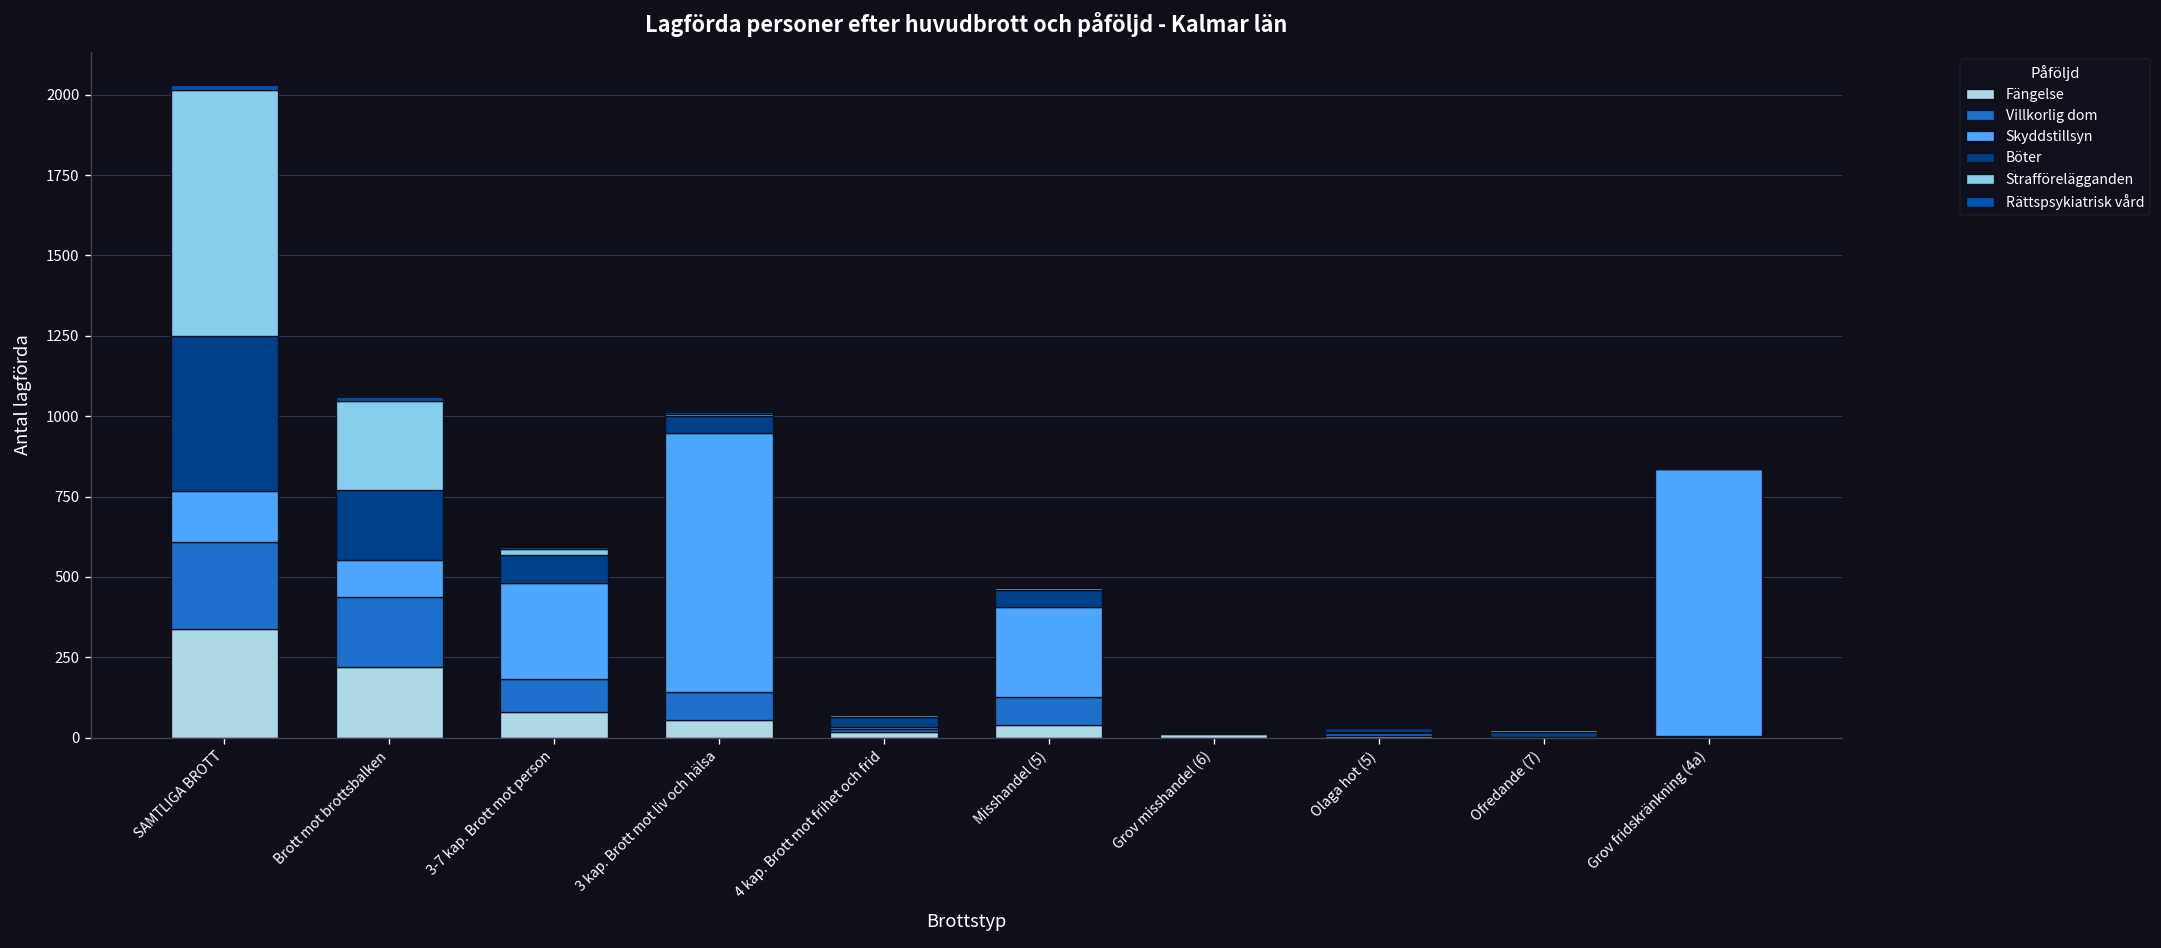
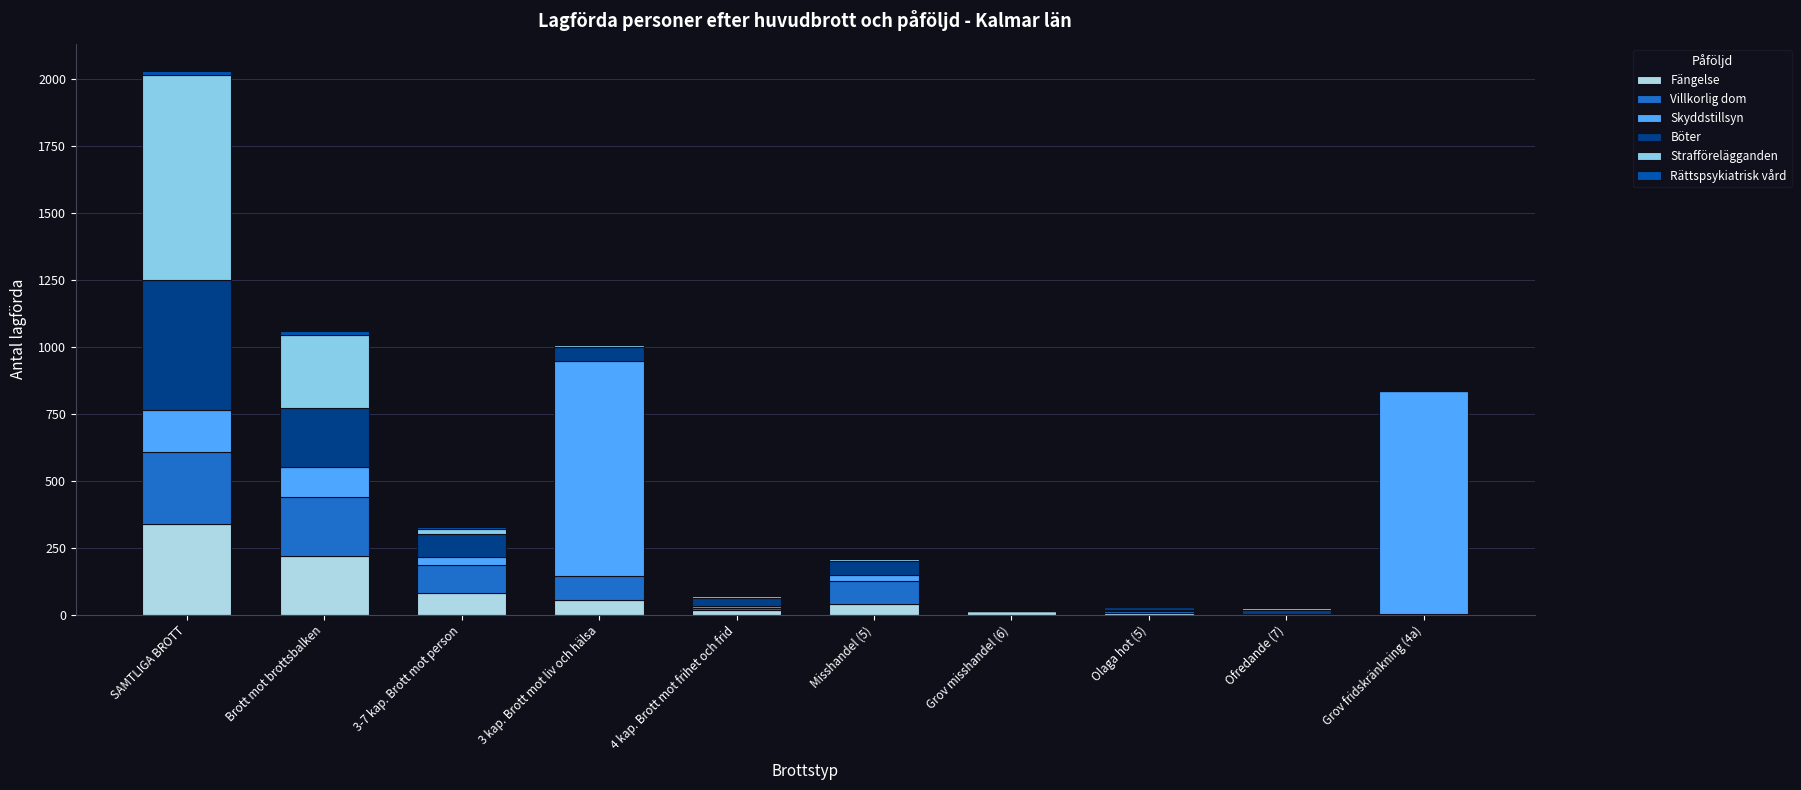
  {
    "Skyddstillsyn": {
      "SAMTLIGA BROTT": 160,
      "Brott mot brottsbalken": 110,
-     "3-7 kap. Brott mot person": 300,
+     "3-7 kap. Brott mot person": 30,
      "3 kap. Brott mot liv och hälsa": 810,
-     "Misshandel (5)": 280,
+     "Misshandel (5)": 20,
      "Grov fridskränkning (4a)": 830
    }
  }
